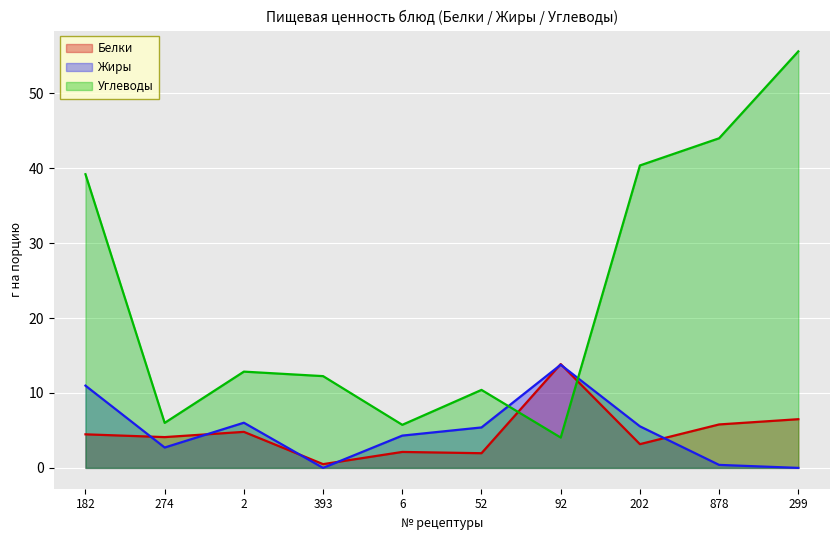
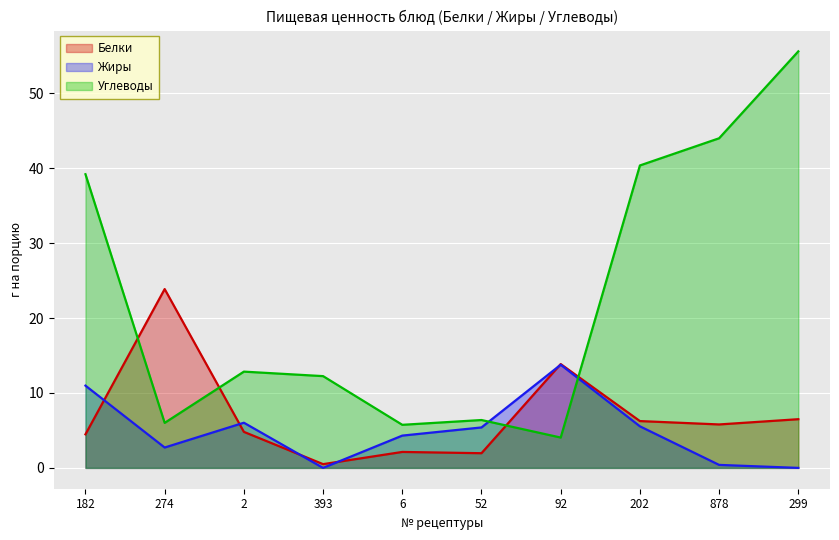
  {
    "Белки": {
      "182": 4,
-     "274": 4,
+     "274": 24,
      "2": 5,
      "393": 1,
      "6": 2,
      "52": 2,
-     "202": 3,
+     "202": 6,
      "878": 6,
      "299": 7
    },
    "Жиры": {
      "182": 11,
      "274": 3,
      "2": 6,
      "393": 0,
      "6": 4,
      "52": 5,
      "202": 6,
      "878": 0,
      "299": 0
    },
    "Углеводы": {
      "182": 39,
      "274": 6,
      "2": 13,
      "393": 12,
      "6": 6,
-     "52": 10,
+     "52": 6,
      "92": 4,
      "202": 40,
      "878": 44,
      "299": 56
    }
  }
